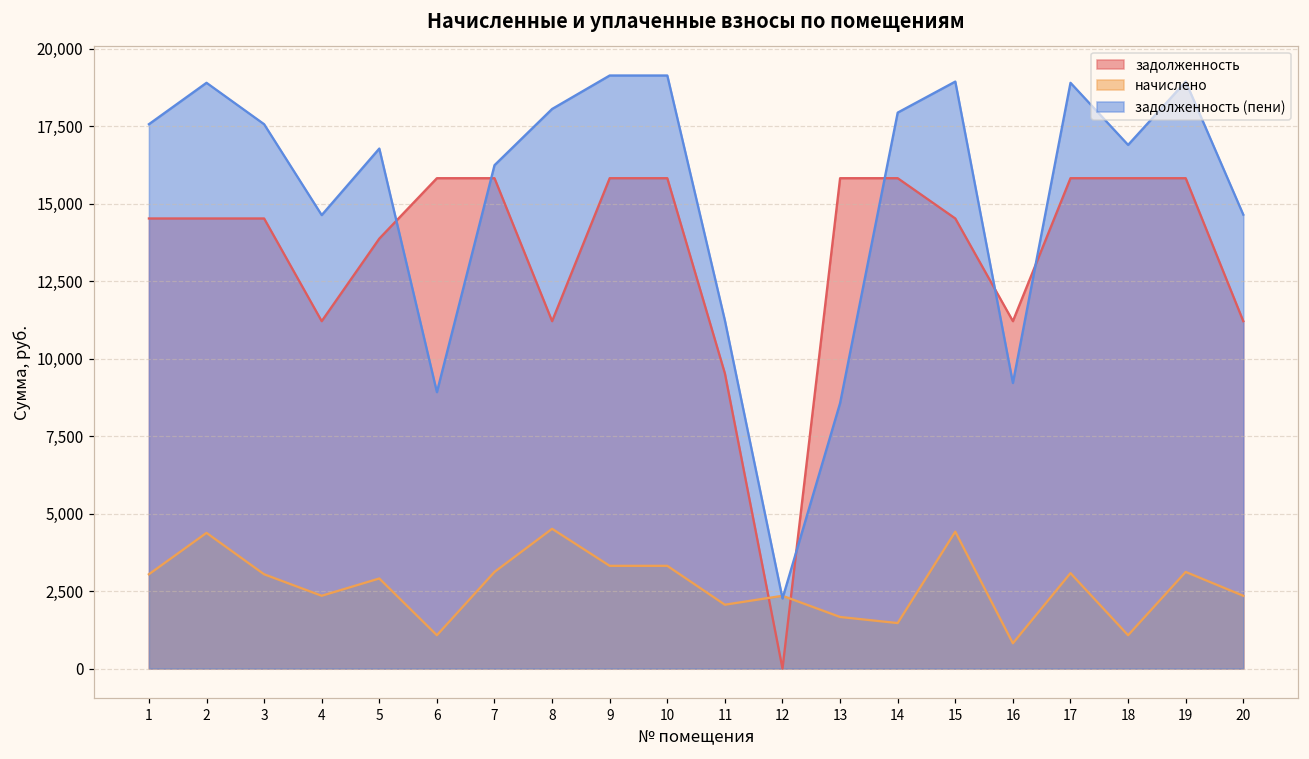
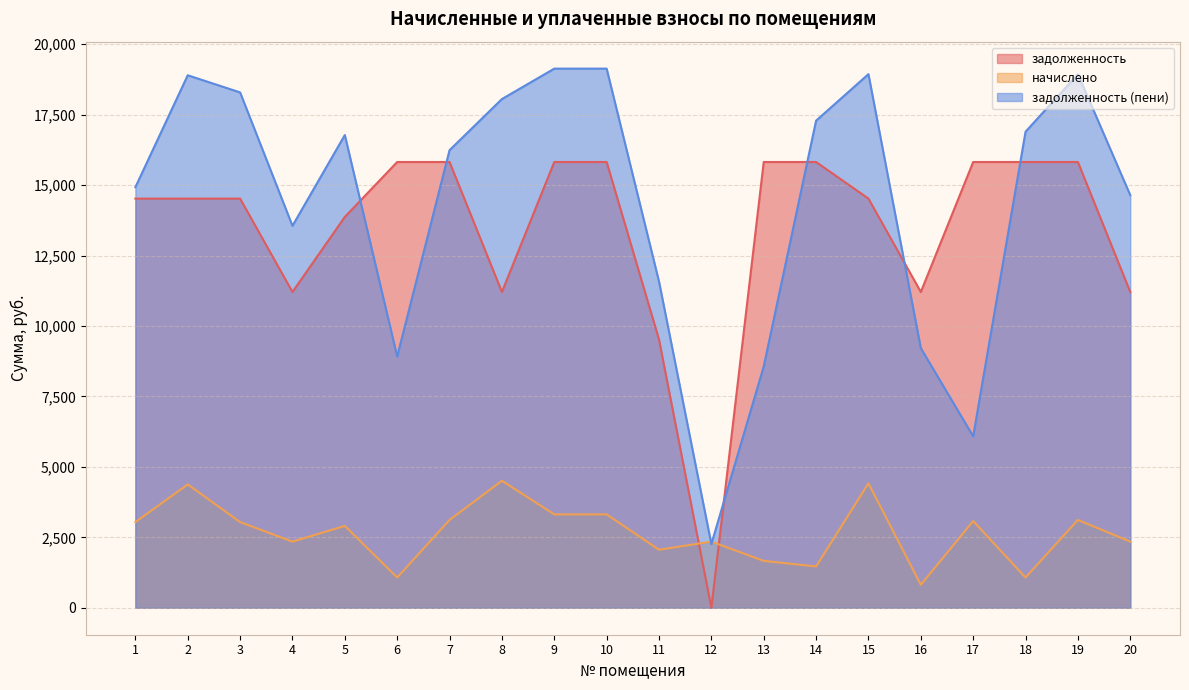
  {
    "задолженность (пени)": {
-     "1": "17,600",
+     "1": "14,900",
      "2": "18,900",
-     "3": "17,600",
-     "4": "14,600",
+     "3": "18,300",
+     "4": "13,600",
      "5": "16,800",
      "6": "8,900",
      "7": "16,200",
      "8": "18,100",
      "9": "19,100",
      "10": "19,100",
-     "11": "11,200",
+     "11": "11,600",
      "13": "8,600",
-     "14": "17,900",
+     "14": "17,300",
      "15": "18,900",
      "16": "9,200",
-     "17": "18,900",
+     "17": "6,100",
      "18": "16,900",
      "20": "14,600"
    }
  }
